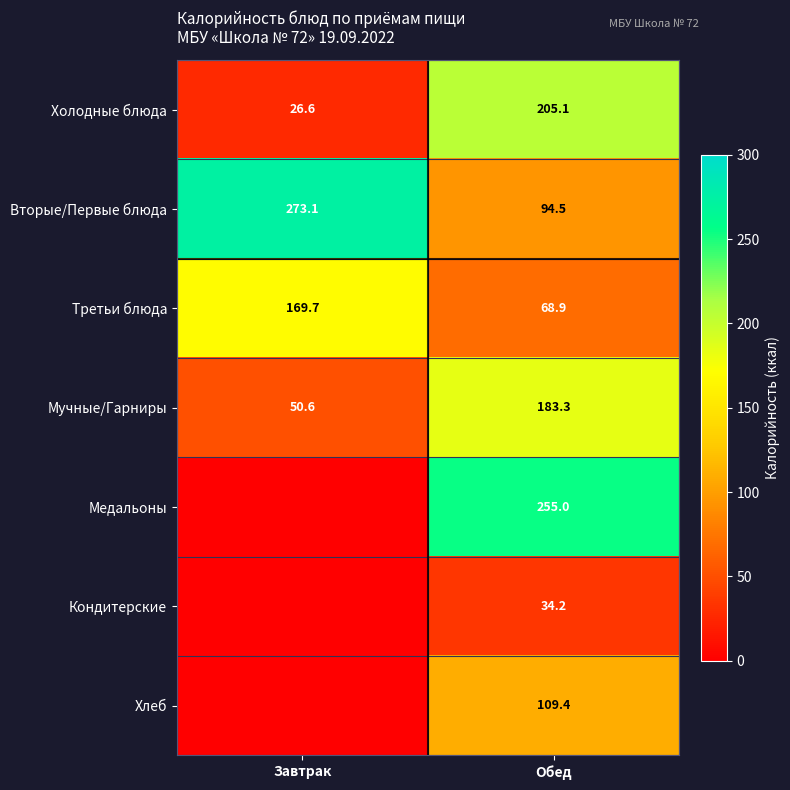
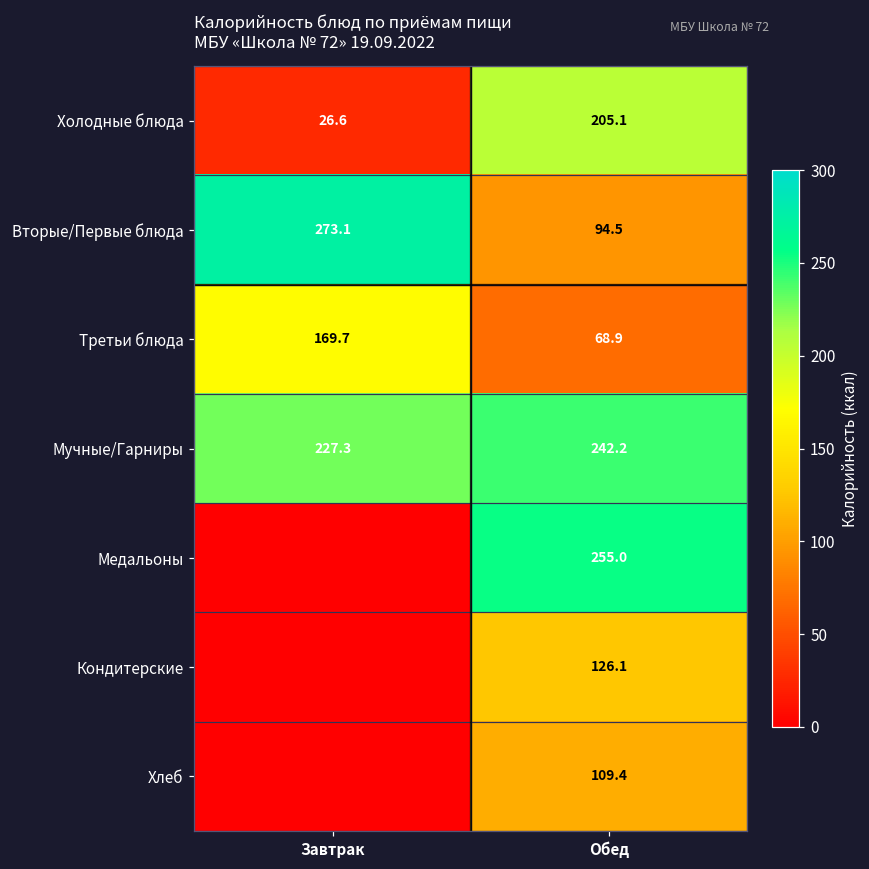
  {
    "Холодные блюда": {
      "Завтрак": 26.6,
      "Обед": 205.1
    },
    "Вторые/Первые блюда": {
      "Завтрак": 273.1,
      "Обед": 94.5
    },
    "Третьи блюда": {
      "Завтрак": 169.7,
      "Обед": 68.9
    },
    "Мучные/Гарниры": {
-     "Завтрак": 50.6,
-     "Обед": 183.3
+     "Завтрак": 227.3,
+     "Обед": 242.2
    },
    "Медальоны": {
      "Обед": 255.0
    },
    "Кондитерские": {
-     "Обед": 34.2
+     "Обед": 126.1
    },
    "Хлеб": {
      "Обед": 109.4
    }
  }
